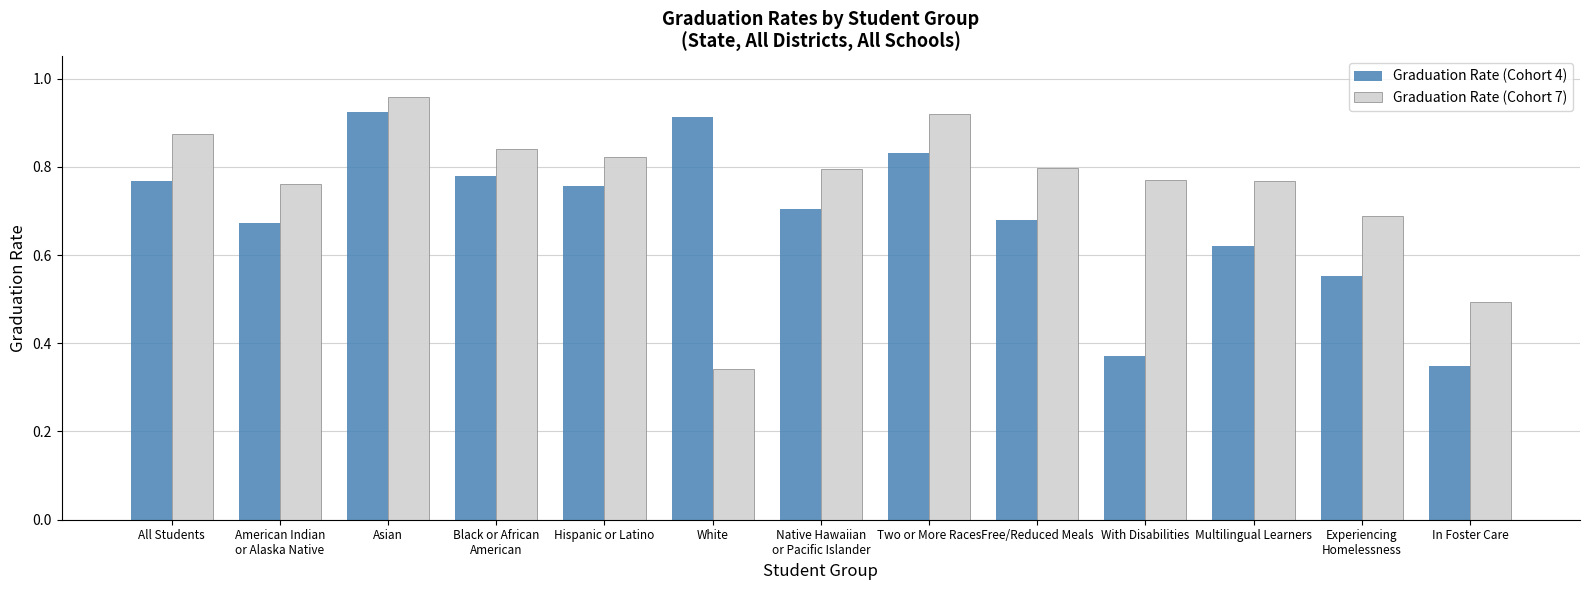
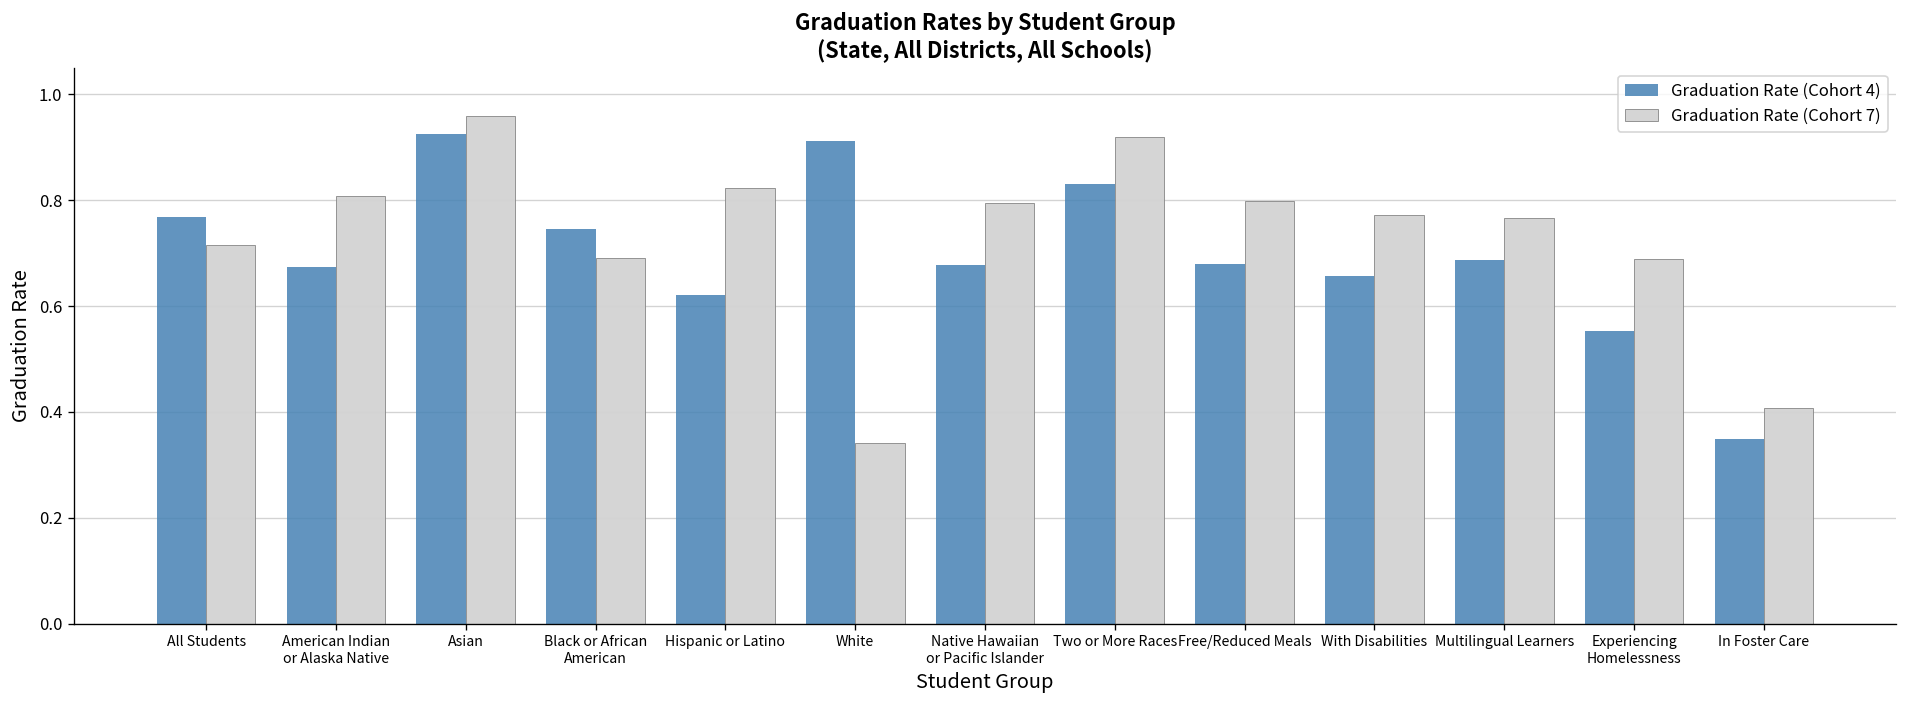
  {
    "Graduation Rate (Cohort 4)": {
      "All Students": 0.77,
      "American Indian or Alaska Native": 0.67,
      "Asian": 0.92,
-     "Black or African American": 0.78,
-     "Hispanic or Latino": 0.76,
+     "Black or African American": 0.75,
+     "Hispanic or Latino": 0.62,
      "White": 0.91,
-     "Native Hawaiian or Pacific Islander": 0.70,
+     "Native Hawaiian or Pacific Islander": 0.68,
      "Two or More Races": 0.83,
      "Free/Reduced Meals": 0.68,
-     "With Disabilities": 0.37,
-     "Multilingual Learners": 0.62,
+     "With Disabilities": 0.66,
+     "Multilingual Learners": 0.69,
      "Experiencing Homelessness": 0.55,
      "In Foster Care": 0.35
    },
    "Graduation Rate (Cohort 7)": {
-     "All Students": 0.88,
-     "American Indian or Alaska Native": 0.76,
+     "All Students": 0.72,
+     "American Indian or Alaska Native": 0.81,
      "Asian": 0.96,
-     "Black or African American": 0.84,
+     "Black or African American": 0.69,
      "Hispanic or Latino": 0.82,
      "White": 0.34,
      "Native Hawaiian or Pacific Islander": 0.80,
      "Two or More Races": 0.92,
      "Free/Reduced Meals": 0.80,
      "With Disabilities": 0.77,
      "Multilingual Learners": 0.77,
      "Experiencing Homelessness": 0.69,
-     "In Foster Care": 0.49
+     "In Foster Care": 0.41
    }
  }
